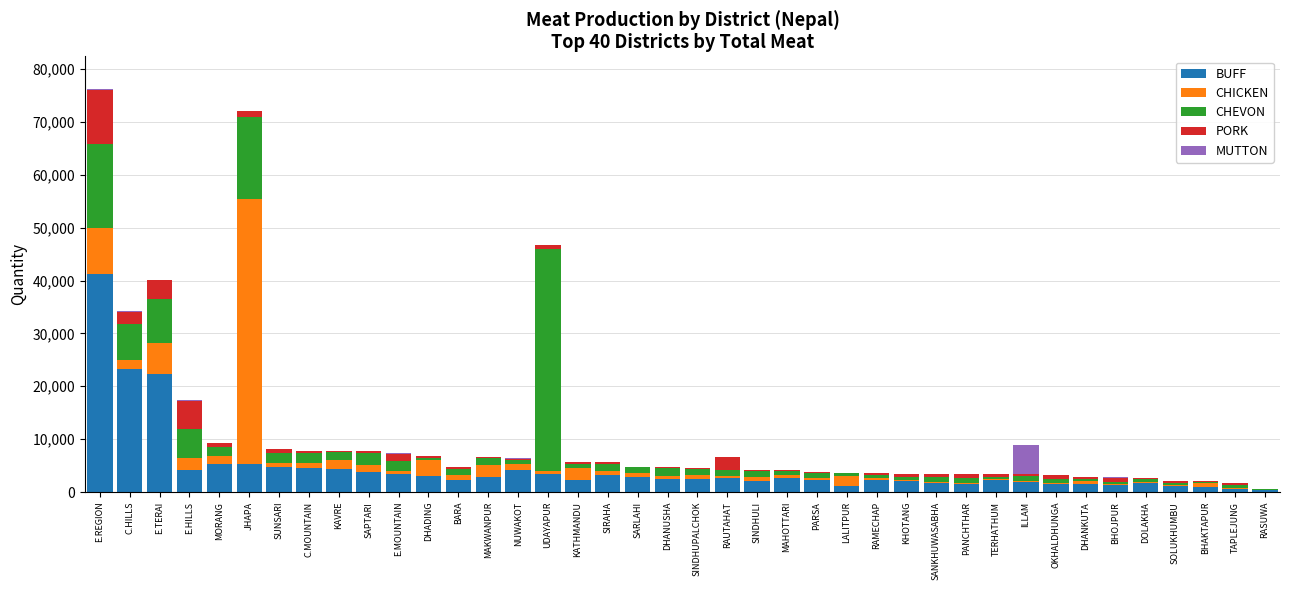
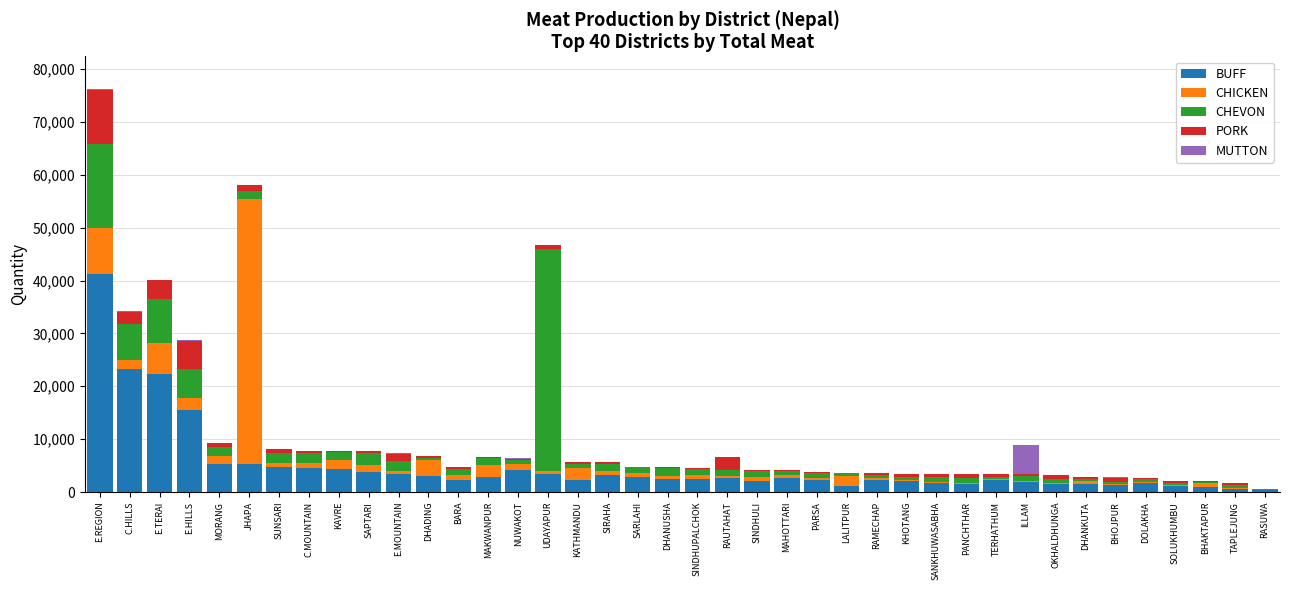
  {
    "BUFF": {
      "E.REGION": "41,000",
      "C.HILLS": "23,000",
      "E.TERAI": "22,000",
-     "E.HILLS": "4,000",
+     "E.HILLS": "15,000",
      "MORANG": "5,000",
      "JHAPA": "5,000",
      "SUNSARI": "5,000",
      "C.MOUNTAIN": "4,000",
      "KAVRE": "4,000",
      "SAPTARI": "4,000",
      "E.MOUNTAIN": "3,000",
      "DHADING": "3,000",
      "BARA": "2,000",
      "MAKWANPUR": "3,000",
      "NUWAKOT": "4,000",
      "UDAYAPUR": "3,000",
      "KATHMANDU": "2,000",
      "SIRAHA": "3,000",
      "SARLAHI": "3,000",
      "DHANUSHA": "3,000",
      "SINDHUPALCHOK": "2,000",
      "RAUTAHAT": "3,000",
      "SINDHULI": "2,000",
      "MAHOTTARI": "3,000",
      "PARSA": "2,000",
      "LALITPUR": "1,000",
      "RAMECHAP": "2,000",
      "KHOTANG": "2,000",
      "SANKHUWASABHA": "2,000",
      "PANCHTHAR": "1,000",
      "TERHATHUM": "2,000",
      "ILLAM": "2,000",
      "OKHALDHUNGA": "1,000",
      "DHANKUTA": "2,000",
      "BHOJPUR": "1,000",
      "DOLAKHA": "2,000",
      "SOLUKHUMBU": "1,000",
      "BHAKTAPUR": "1,000",
      "TAPLEJUNG": "1,000"
    },
    "CHICKEN": {
      "E.REGION": "9,000",
      "C.HILLS": "2,000",
      "E.TERAI": "6,000",
      "E.HILLS": "2,000",
      "MORANG": "1,000",
      "JHAPA": "50,000",
      "SUNSARI": "1,000",
      "C.MOUNTAIN": "1,000",
      "KAVRE": "2,000",
      "SAPTARI": "1,000",
      "E.MOUNTAIN": "1,000",
      "DHADING": "3,000",
      "BARA": "1,000",
      "MAKWANPUR": "2,000",
      "NUWAKOT": "1,000",
      "UDAYAPUR": "1,000",
      "KATHMANDU": "2,000",
      "SIRAHA": "1,000",
      "SARLAHI": "1,000",
      "DHANUSHA": "1,000",
      "SINDHUPALCHOK": "1,000",
      "SINDHULI": "1,000",
      "MAHOTTARI": "1,000",
      "LALITPUR": "2,000",
      "BHAKTAPUR": "1,000"
    },
    "CHEVON": {
      "E.REGION": "16,000",
      "C.HILLS": "7,000",
      "E.TERAI": "8,000",
      "E.HILLS": "5,000",
      "MORANG": "2,000",
-     "JHAPA": "15,000",
+     "JHAPA": "1,000",
      "SUNSARI": "2,000",
      "C.MOUNTAIN": "2,000",
      "KAVRE": "1,000",
      "SAPTARI": "2,000",
      "E.MOUNTAIN": "2,000",
      "BARA": "1,000",
      "MAKWANPUR": "1,000",
      "NUWAKOT": "1,000",
      "UDAYAPUR": "42,000",
      "KATHMANDU": "1,000",
      "SIRAHA": "1,000",
      "SARLAHI": "1,000",
      "DHANUSHA": "2,000",
      "SINDHUPALCHOK": "1,000",
      "RAUTAHAT": "1,000",
      "SINDHULI": "1,000",
      "MAHOTTARI": "1,000",
      "PARSA": "1,000",
      "RAMECHAP": "1,000",
      "SANKHUWASABHA": "1,000",
      "PANCHTHAR": "1,000",
      "ILLAM": "1,000",
      "OKHALDHUNGA": "1,000",
      "DOLAKHA": "1,000",
      "TAPLEJUNG": "0"
    },
    "PORK": {
      "E.REGION": "10,000",
      "C.HILLS": "2,000",
      "E.TERAI": "4,000",
      "E.HILLS": "5,000",
      "MORANG": "1,000",
      "JHAPA": "1,000",
      "SUNSARI": "1,000",
      "E.MOUNTAIN": "1,000",
      "UDAYAPUR": "1,000",
      "RAUTAHAT": "3,000",
      "KHOTANG": "1,000",
      "SANKHUWASABHA": "1,000",
      "PANCHTHAR": "1,000",
      "TERHATHUM": "0",
      "OKHALDHUNGA": "1,000",
      "BHOJPUR": "1,000"
    },
    "MUTTON": {
      "JHAPA": "0",
      "PARSA": "0",
      "ILLAM": "5,000"
    }
  }
